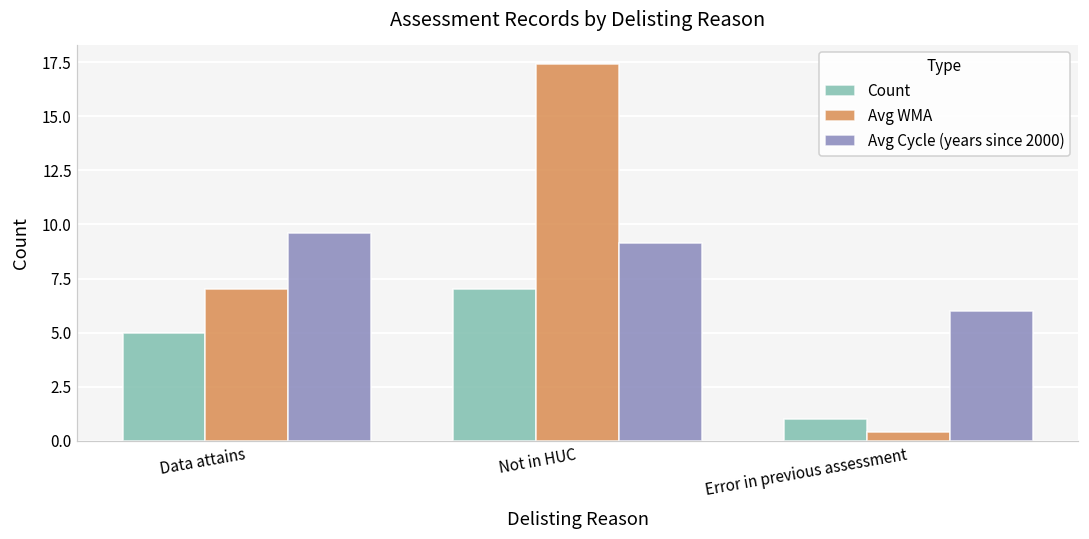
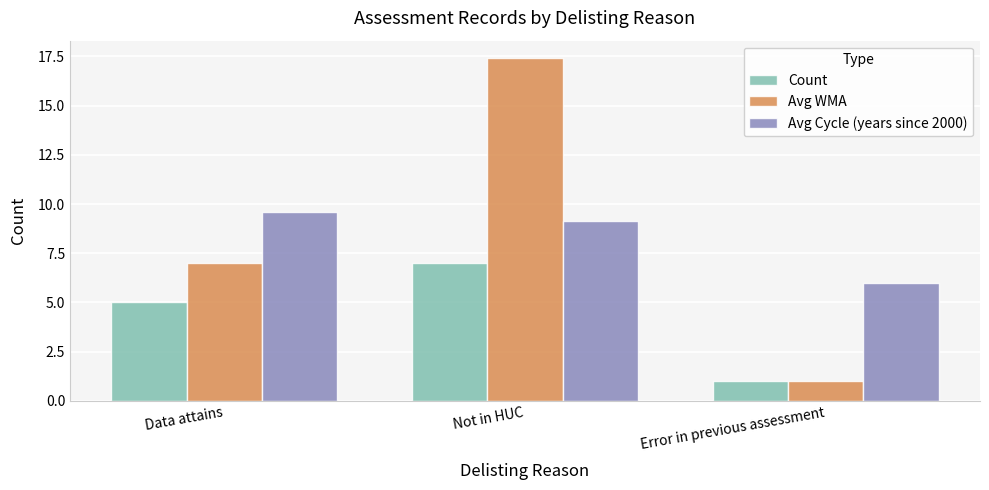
  {
    "Avg WMA": {
      "Data attains": 7.0,
      "Not in HUC": 17.4,
-     "Error in previous assessment": 0.4
+     "Error in previous assessment": 1.0
    }
  }
